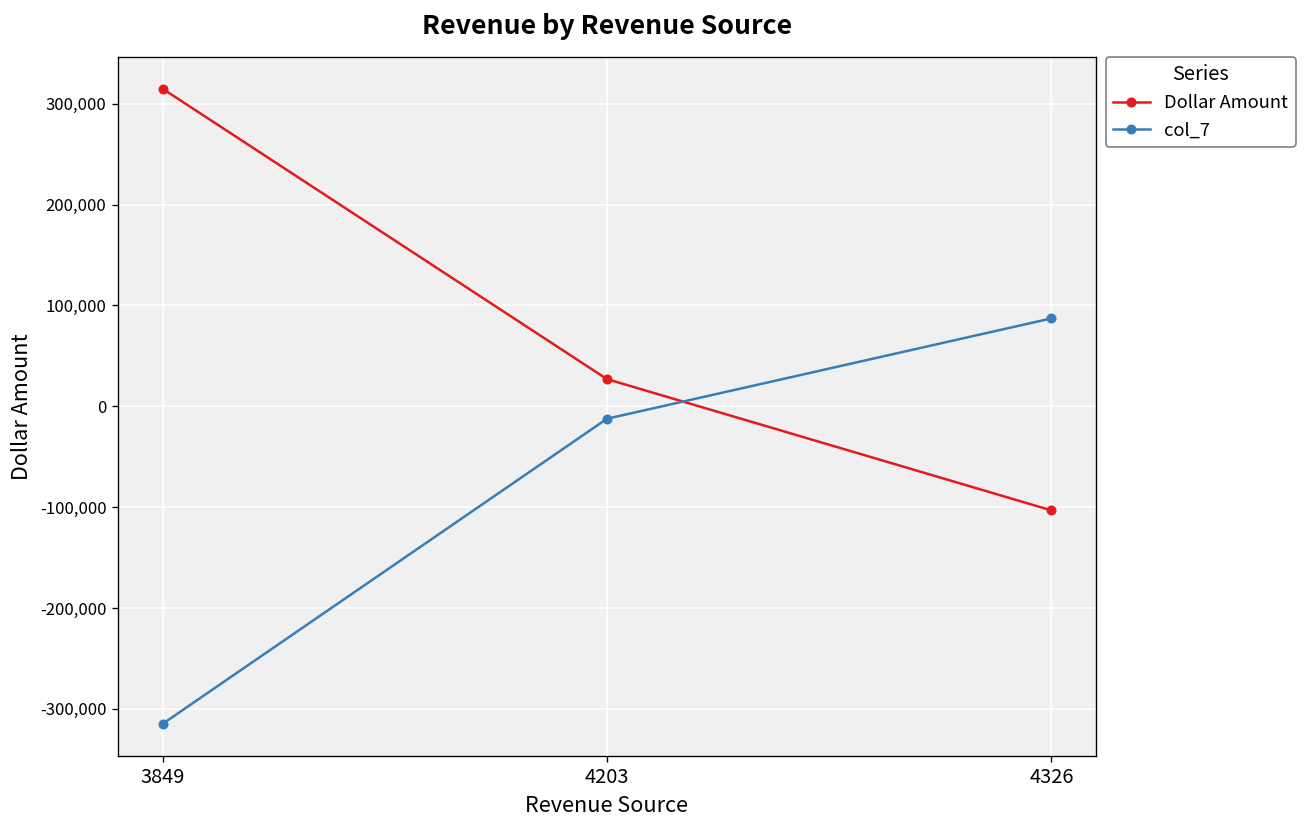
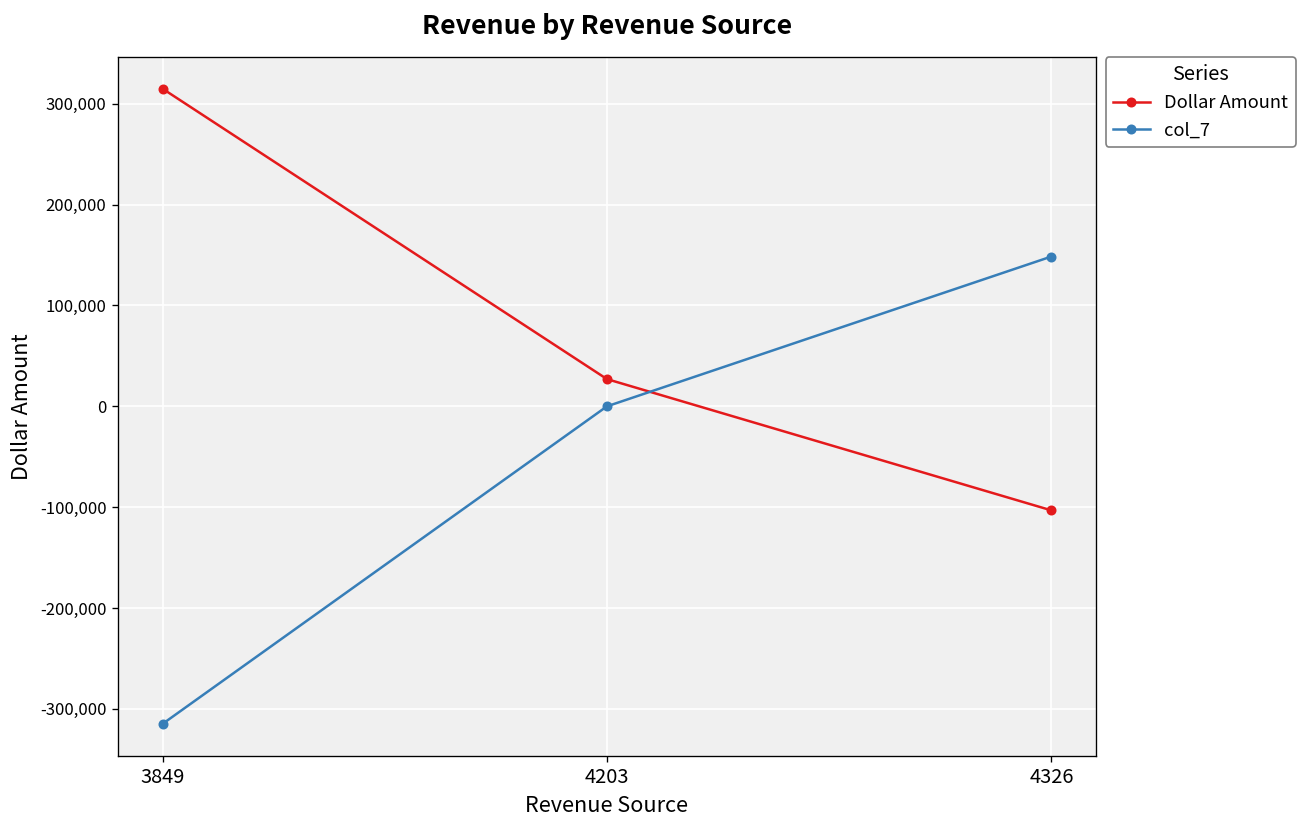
  {
    "Dollar Amount": {
      "3849": "320,000",
      "4203": "30,000",
      "4326": "-100,000"
    },
    "col_7": {
      "3849": "-320,000",
-     "4203": "-10,000",
-     "4326": "90,000"
+     "4203": "0",
+     "4326": "150,000"
    }
  }
